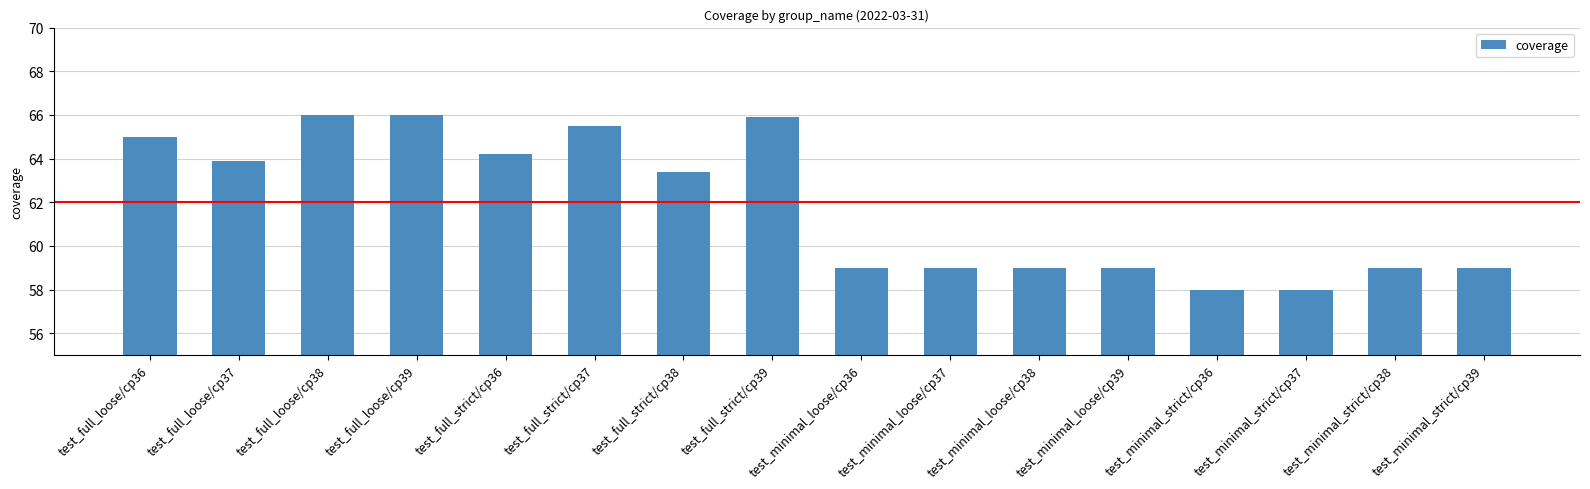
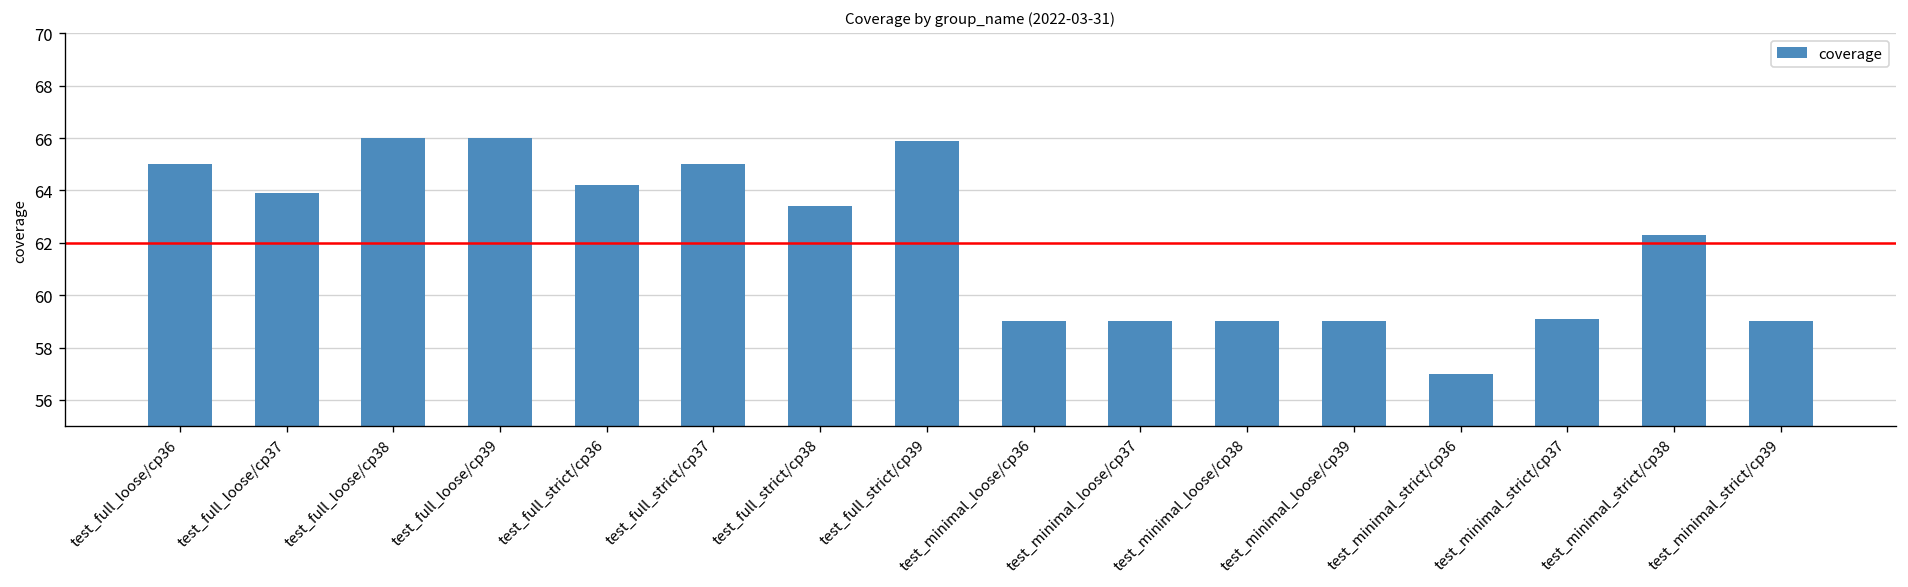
  {
    "test_full_loose/cp36": 65.0,
    "test_full_loose/cp37": 63.9,
    "test_full_loose/cp38": 66.0,
    "test_full_loose/cp39": 66.0,
    "test_full_strict/cp36": 64.2,
-   "test_full_strict/cp37": 65.5,
+   "test_full_strict/cp37": 65.0,
    "test_full_strict/cp38": 63.4,
    "test_full_strict/cp39": 65.9,
    "test_minimal_loose/cp36": 59.0,
    "test_minimal_loose/cp37": 59.0,
    "test_minimal_loose/cp38": 59.0,
    "test_minimal_loose/cp39": 59.0,
-   "test_minimal_strict/cp36": 58,
-   "test_minimal_strict/cp37": 58.0,
-   "test_minimal_strict/cp38": 59.0,
+   "test_minimal_strict/cp36": 57,
+   "test_minimal_strict/cp37": 59.1,
+   "test_minimal_strict/cp38": 62.3,
    "test_minimal_strict/cp39": 59.0
  }
